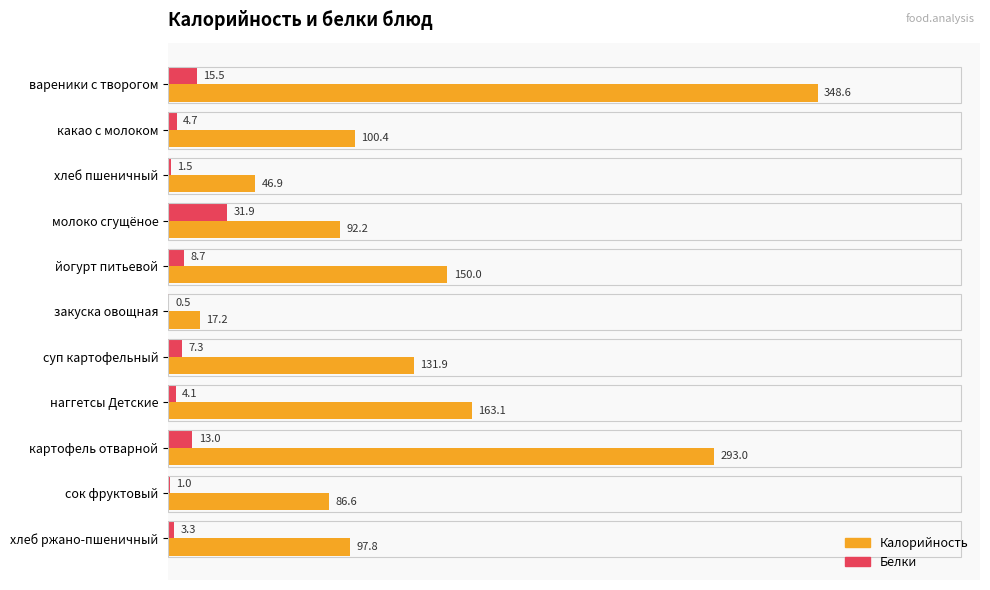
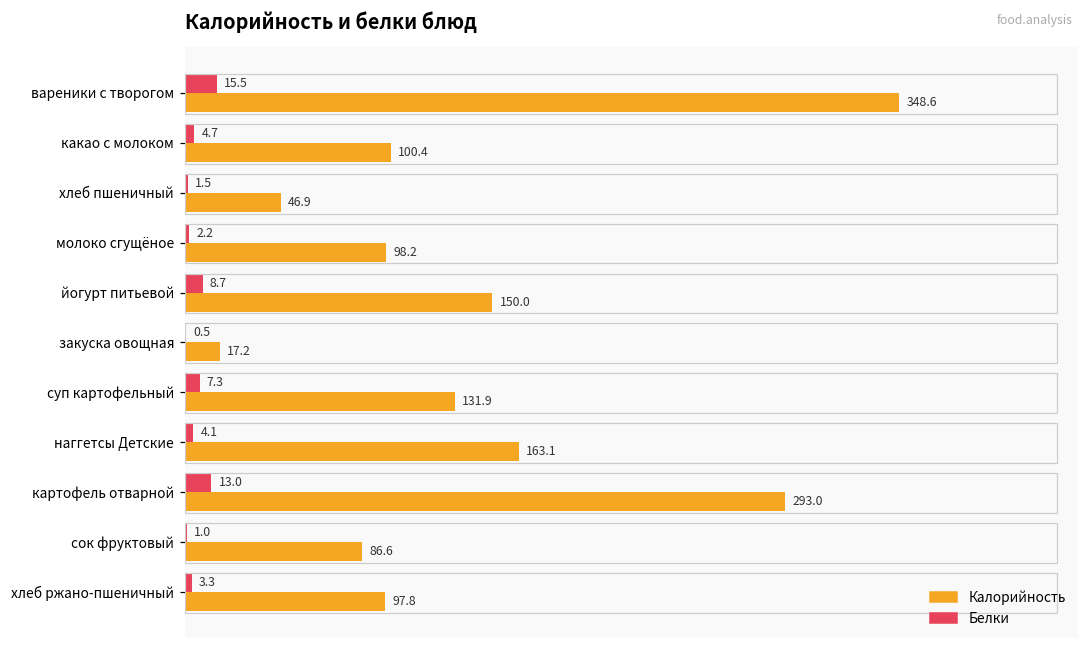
  {
    "Калорийность": {
      "вареники с творогом": 348.6,
      "какао с молоком": 100.4,
      "хлеб пшеничный": 46.9,
-     "молоко сгущёное": 92.2,
+     "молоко сгущёное": 98.2,
      "йогурт питьевой": 150.0,
      "закуска овощная": 17.2,
      "суп картофельный": 131.9,
      "наггетсы Детские": 163.1,
      "картофель отварной": 293.0,
      "сок фруктовый": 86.6,
      "хлеб ржано-пшеничный": 97.8
    },
    "Белки": {
      "вареники с творогом": 15.5,
      "какао с молоком": 4.7,
      "хлеб пшеничный": 1.5,
-     "молоко сгущёное": 31.9,
+     "молоко сгущёное": 2.2,
      "йогурт питьевой": 8.7,
      "закуска овощная": 0.5,
      "суп картофельный": 7.3,
      "наггетсы Детские": 4.1,
      "картофель отварной": 13.0,
      "сок фруктовый": 1.0,
      "хлеб ржано-пшеничный": 3.3
    }
  }
